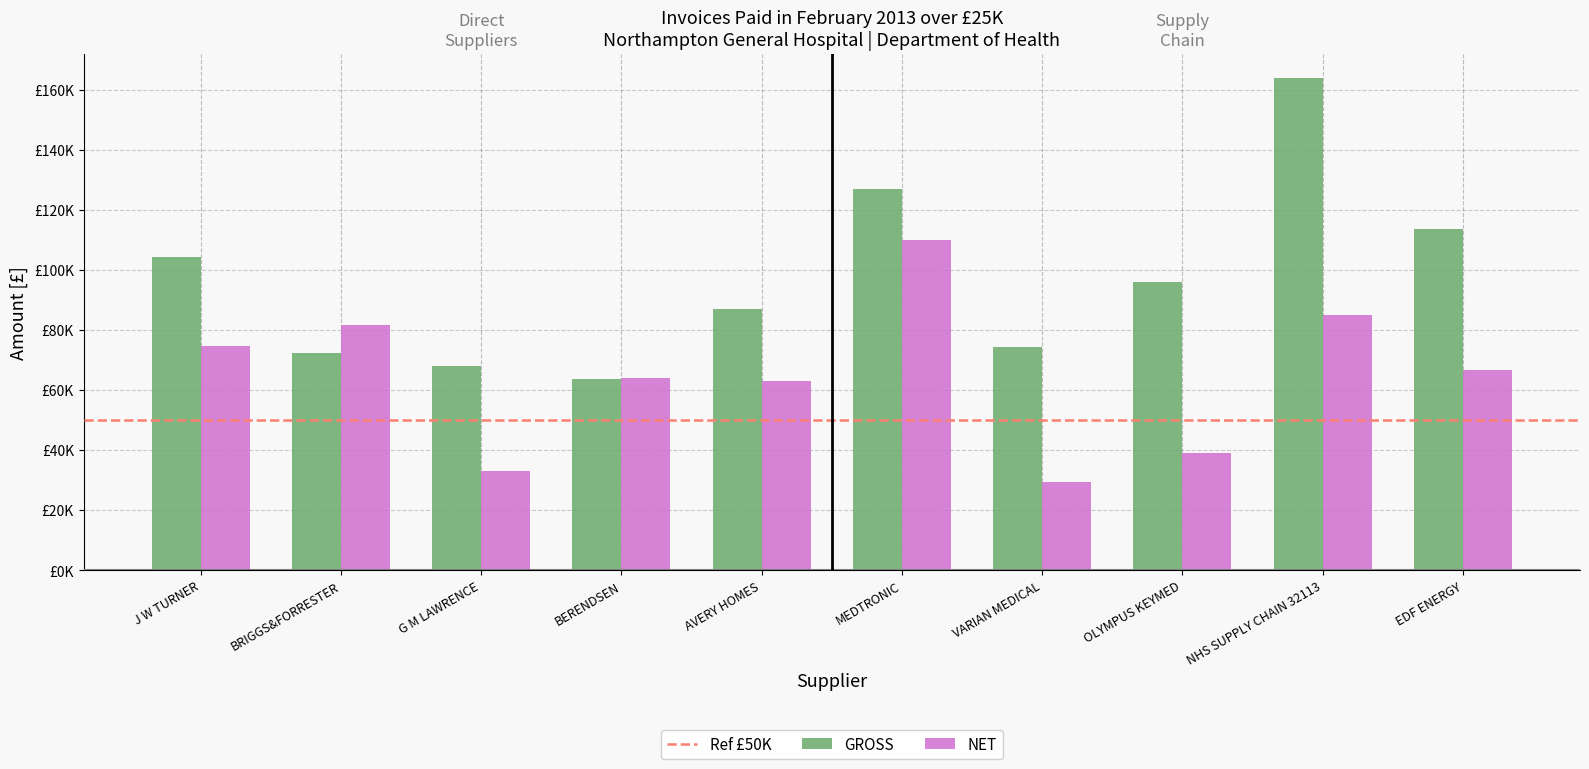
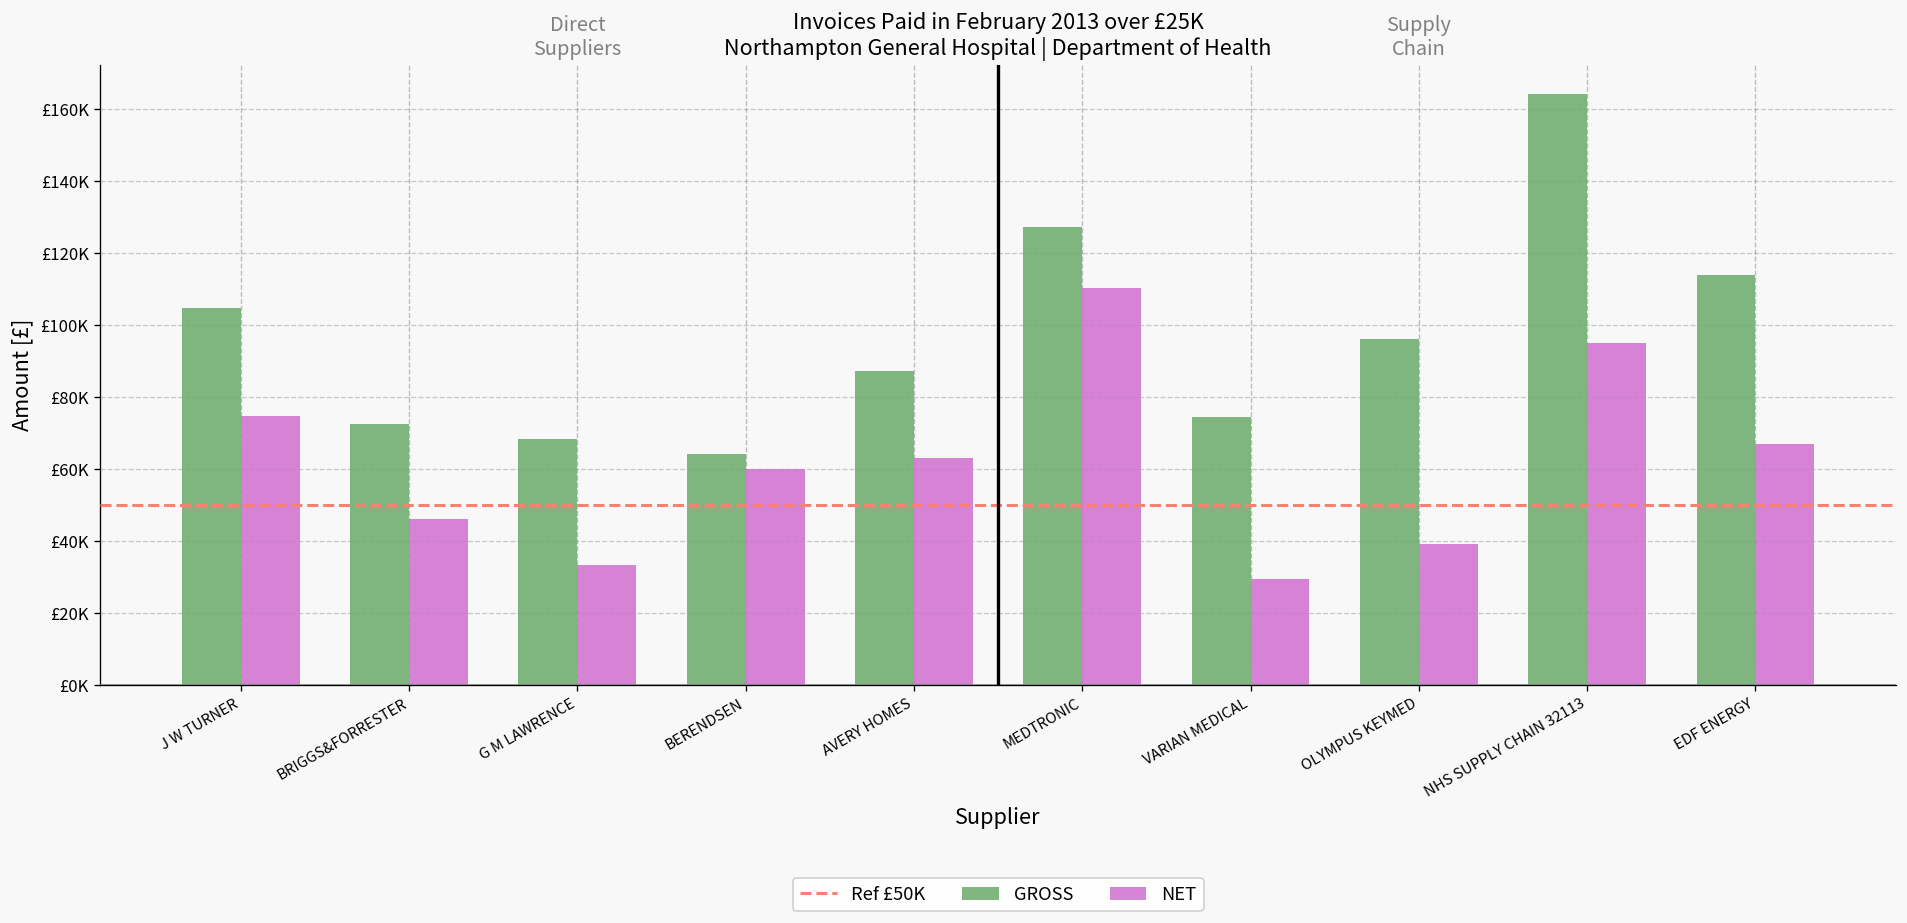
  {
    "GROSS": {
      "J W TURNER": "£105000",
      "BRIGGS&FORRESTER": "£72000",
      "G M LAWRENCE": "£68000",
      "BERENDSEN": "£64000",
      "AVERY HOMES": "£87000",
      "MEDTRONIC": "£127000",
      "VARIAN MEDICAL": "£74000",
      "OLYMPUS KEYMED": "£96000",
      "NHS SUPPLY CHAIN 32113": "£164000",
      "EDF ENERGY": "£114000"
    },
    "NET": {
      "J W TURNER": "£75000",
-     "BRIGGS&FORRESTER": "£82000",
+     "BRIGGS&FORRESTER": "£46000",
      "G M LAWRENCE": "£33000",
-     "BERENDSEN": "£64000",
+     "BERENDSEN": "£60000",
      "AVERY HOMES": "£63000",
      "MEDTRONIC": "£110000",
      "VARIAN MEDICAL": "£29000",
      "OLYMPUS KEYMED": "£39000",
-     "NHS SUPPLY CHAIN 32113": "£85000",
+     "NHS SUPPLY CHAIN 32113": "£95000",
      "EDF ENERGY": "£67000"
    }
  }
